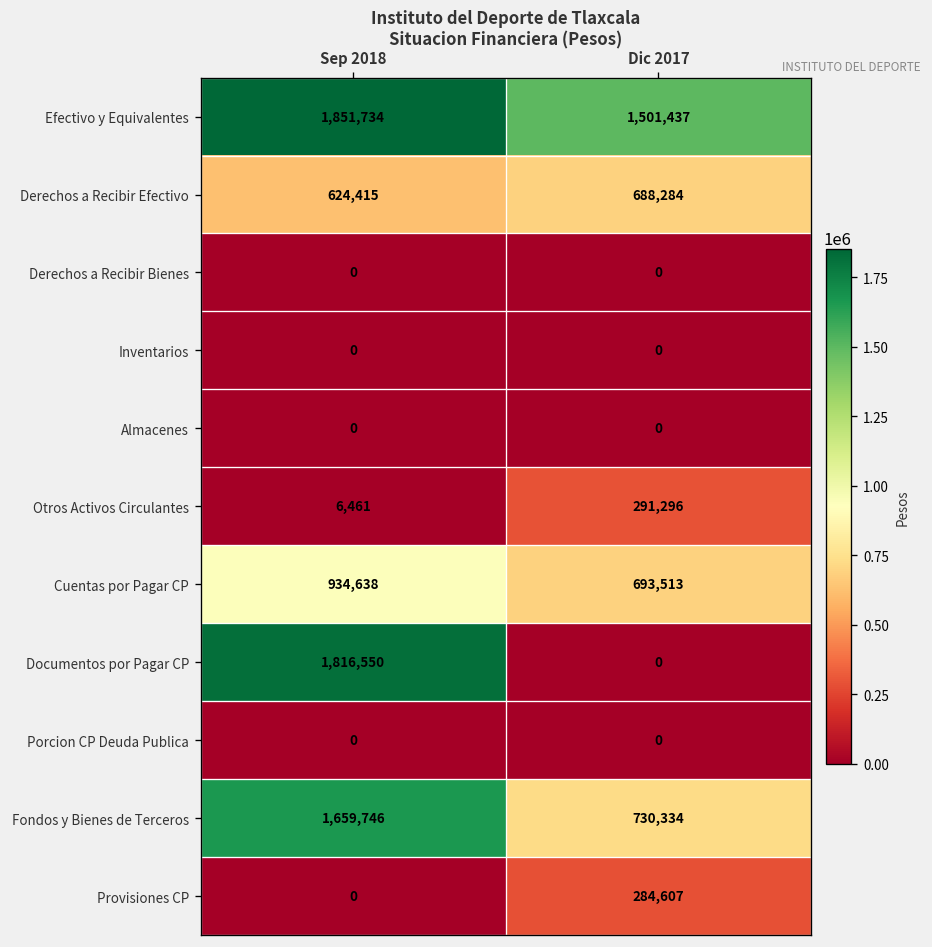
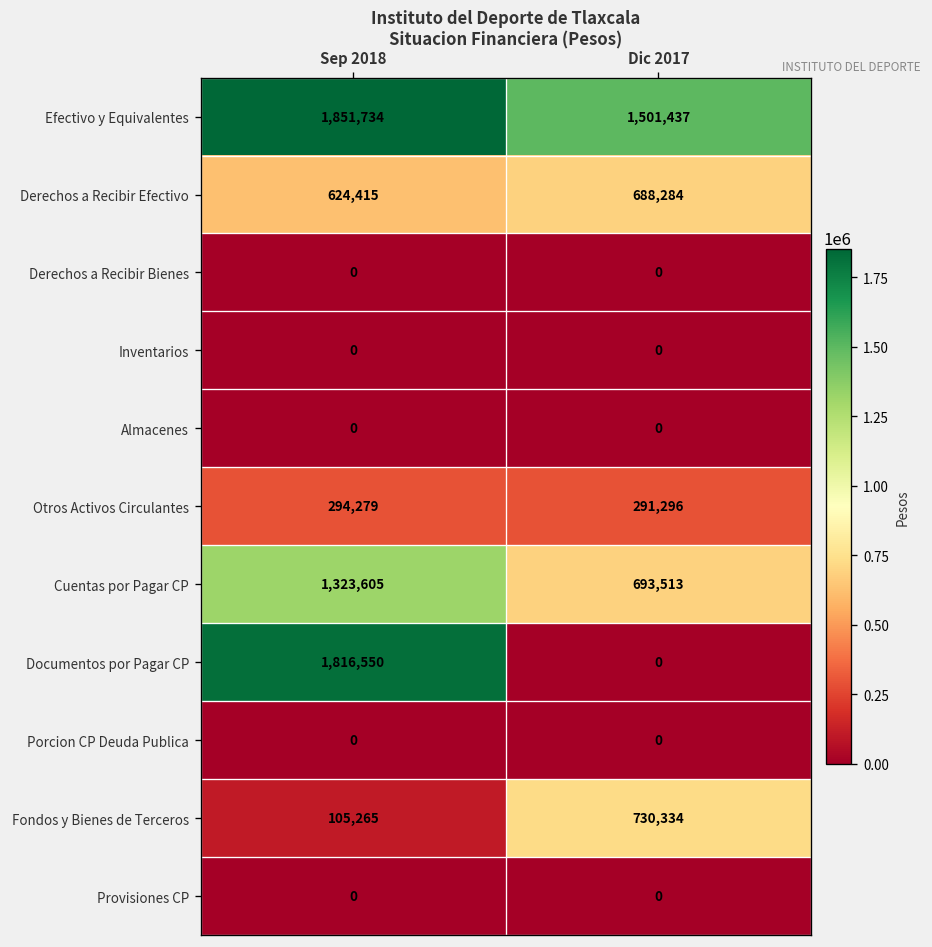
  {
    "Efectivo y Equivalentes": {
      "Sep 2018": "1,851,734",
      "Dic 2017": "1,501,437"
    },
    "Derechos a Recibir Efectivo": {
      "Sep 2018": "624,415",
      "Dic 2017": "688,284"
    },
    "Derechos a Recibir Bienes": {
      "Sep 2018": "0",
      "Dic 2017": "0"
    },
    "Inventarios": {
      "Sep 2018": "0",
      "Dic 2017": "0"
    },
    "Almacenes": {
      "Sep 2018": "0",
      "Dic 2017": "0"
    },
    "Otros Activos Circulantes": {
-     "Sep 2018": "6,461",
+     "Sep 2018": "294,279",
      "Dic 2017": "291,296"
    },
    "Cuentas por Pagar CP": {
-     "Sep 2018": "934,638",
+     "Sep 2018": "1,323,605",
      "Dic 2017": "693,513"
    },
    "Documentos por Pagar CP": {
      "Sep 2018": "1,816,550",
      "Dic 2017": "0"
    },
    "Porcion CP Deuda Publica": {
      "Sep 2018": "0",
      "Dic 2017": "0"
    },
    "Fondos y Bienes de Terceros": {
-     "Sep 2018": "1,659,746",
+     "Sep 2018": "105,265",
      "Dic 2017": "730,334"
    },
    "Provisiones CP": {
      "Sep 2018": "0",
-     "Dic 2017": "284,607"
+     "Dic 2017": "0"
    }
  }
